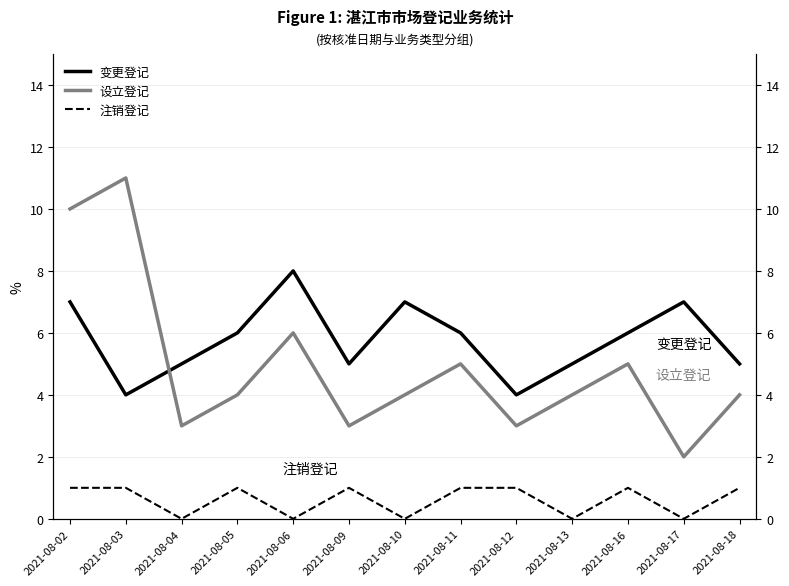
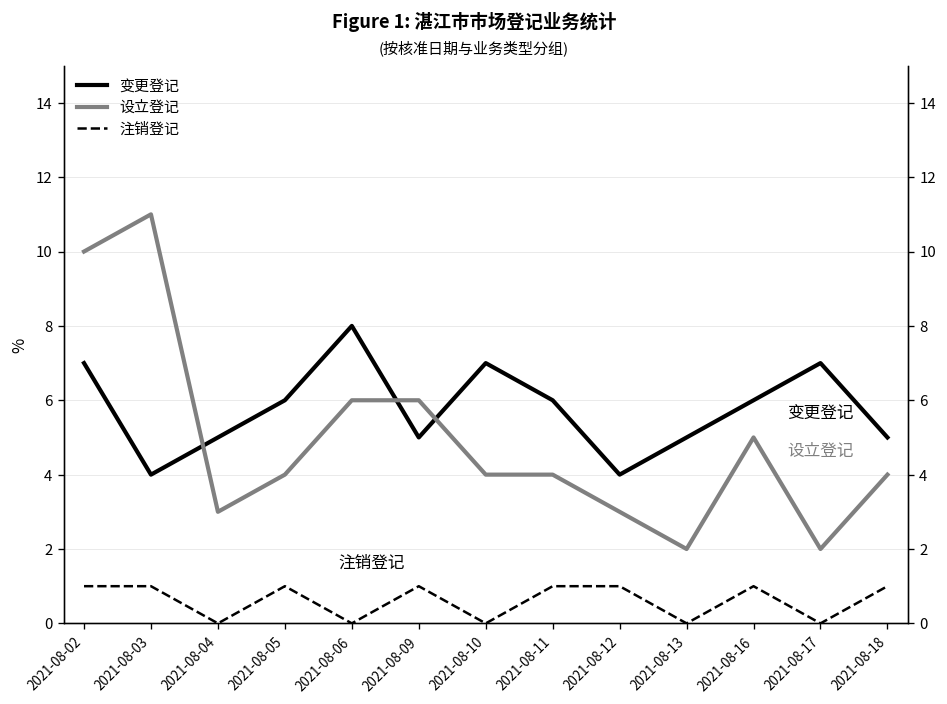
  {
    "设立登记": {
      "2021-08-02": 10,
      "2021-08-03": 11,
      "2021-08-04": 3,
      "2021-08-05": 4,
      "2021-08-06": 6,
-     "2021-08-09": 3,
+     "2021-08-09": 6,
      "2021-08-10": 4,
-     "2021-08-11": 5,
+     "2021-08-11": 4,
      "2021-08-12": 3,
-     "2021-08-13": 4,
+     "2021-08-13": 2,
      "2021-08-16": 5,
      "2021-08-17": 2,
      "2021-08-18": 4
    }
  }
